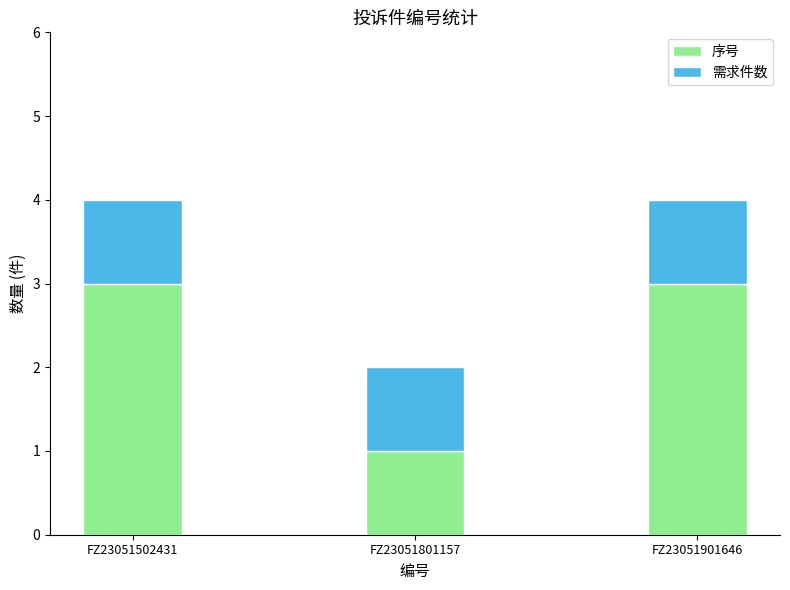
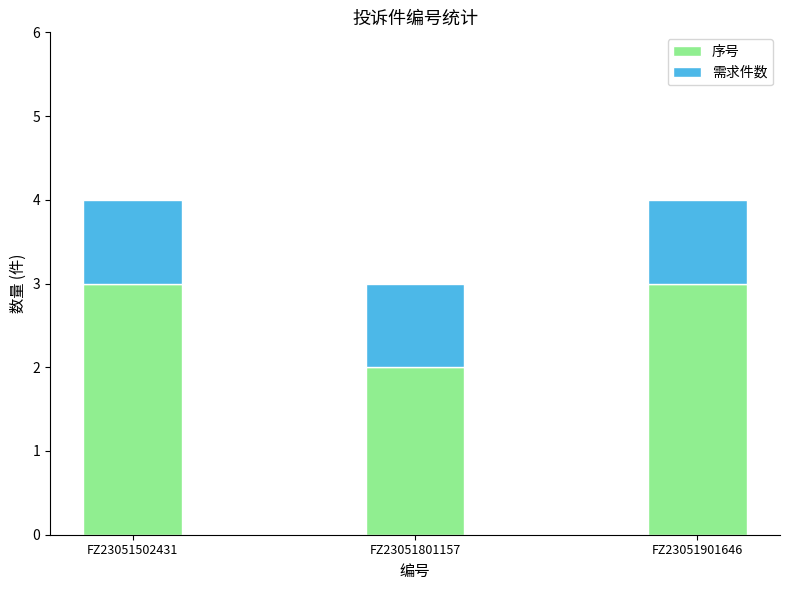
  {
    "序号": {
      "FZ23051502431": 3,
-     "FZ23051801157": 1,
+     "FZ23051801157": 2,
      "FZ23051901646": 3
    },
    "需求件数": {
      "FZ23051502431": 1,
      "FZ23051801157": 1,
      "FZ23051901646": 1
    }
  }
